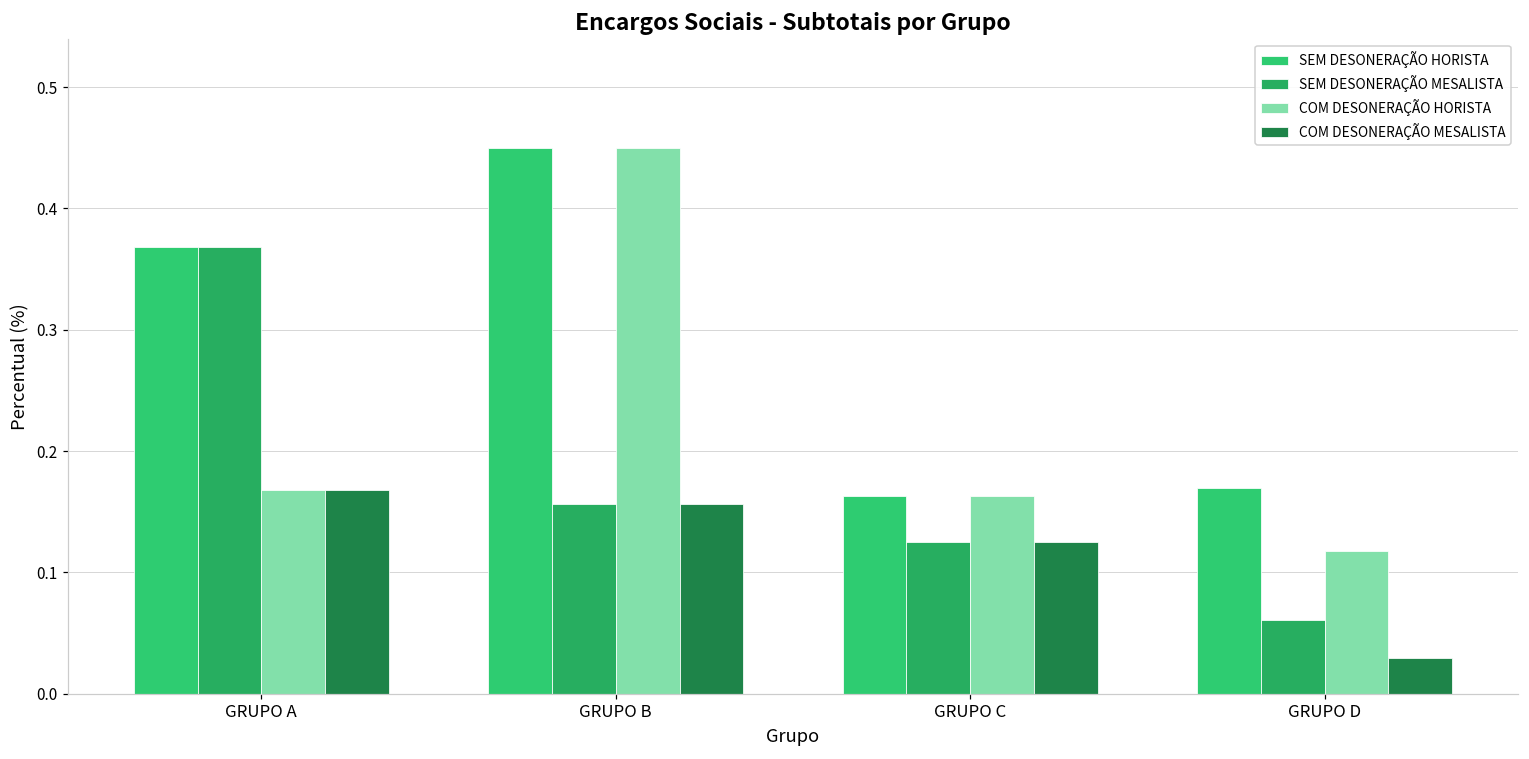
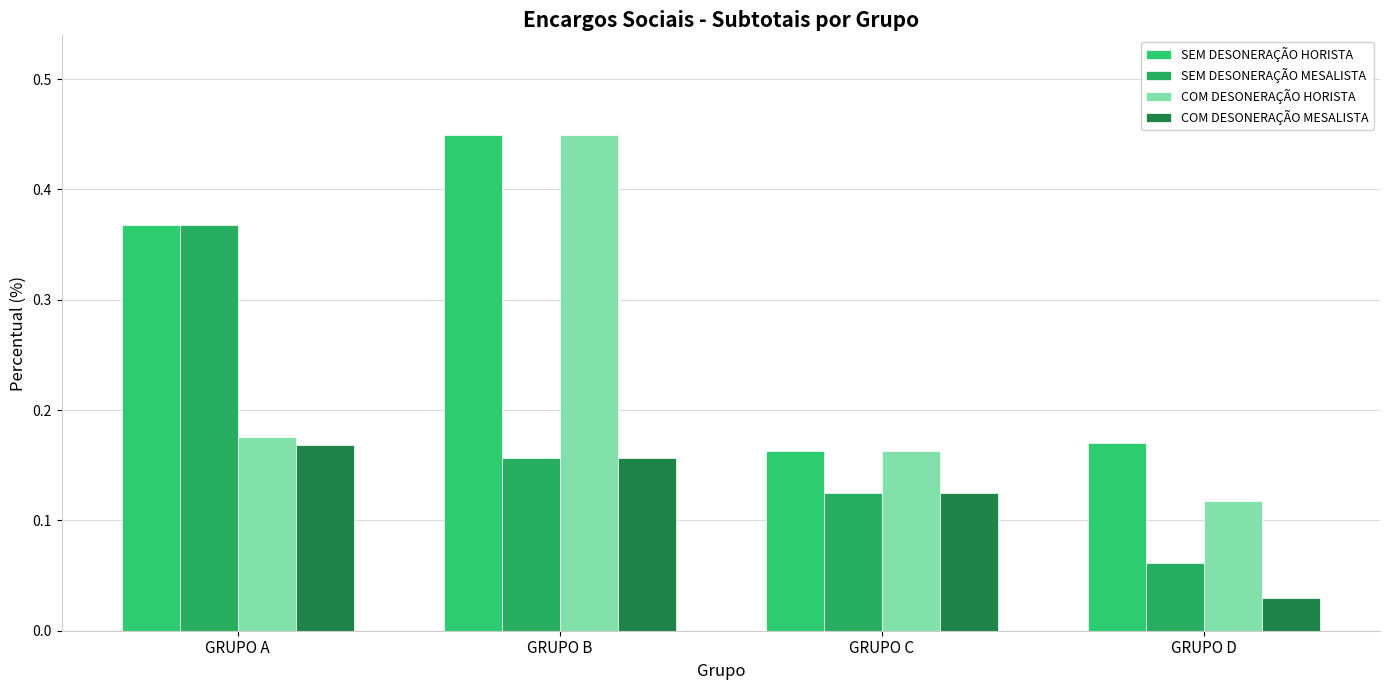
  {
    "COM DESONERAÇÃO HORISTA": {
-     "GRUPO A": 0.168,
+     "GRUPO A": 0.176,
      "GRUPO B": 0.450,
      "GRUPO C": 0.163,
      "GRUPO D": 0.118
    }
  }
